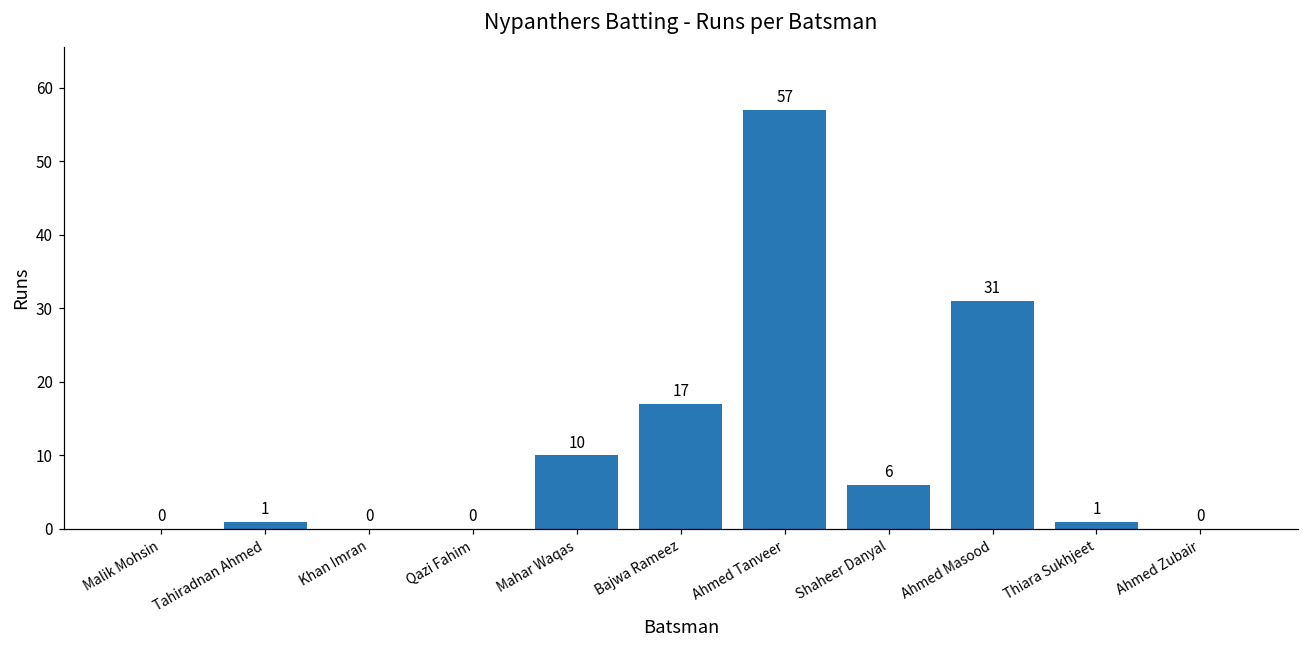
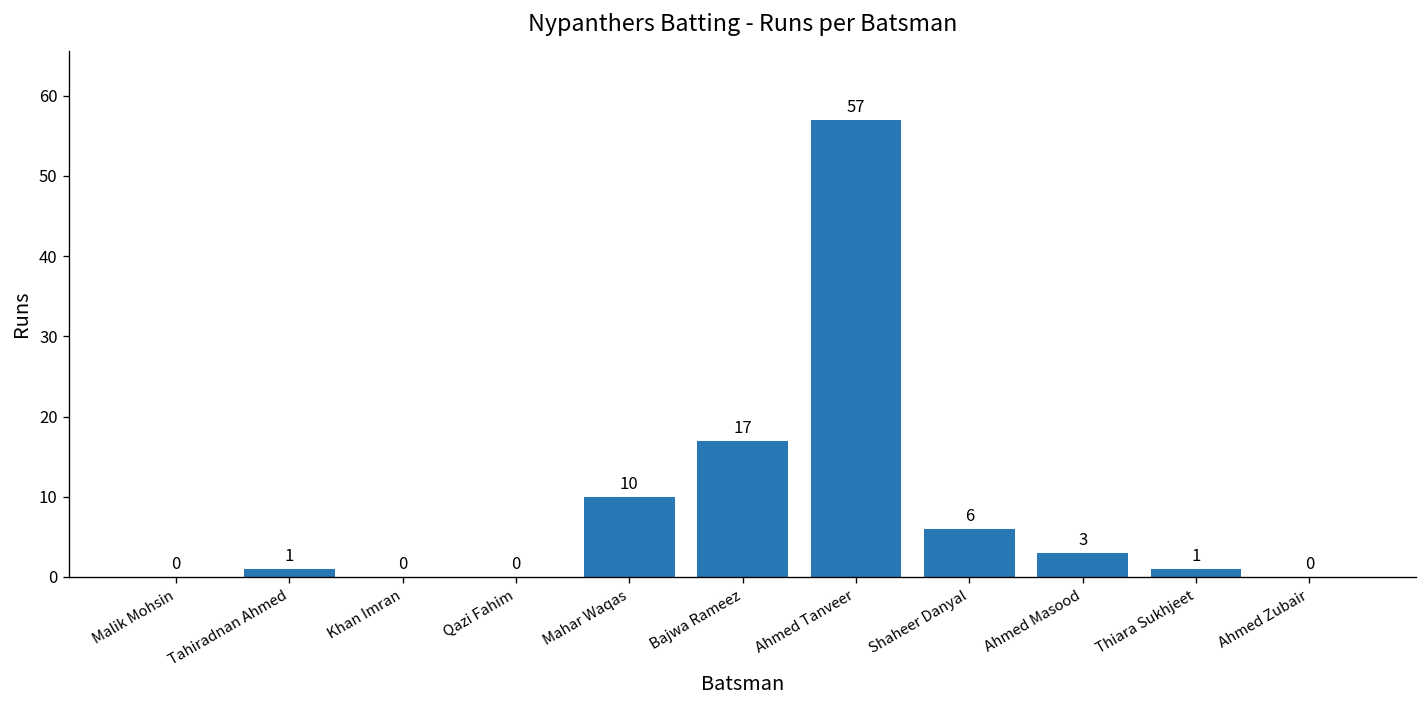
  {
    "Malik Mohsin": 0,
    "Tahiradnan Ahmed": 1,
    "Khan Imran": 0,
    "Qazi Fahim": 0,
    "Mahar Waqas": 10,
    "Bajwa Rameez": 17,
    "Ahmed Tanveer": 57,
    "Shaheer Danyal": 6,
-   "Ahmed Masood": 31,
+   "Ahmed Masood": 3,
    "Thiara Sukhjeet": 1,
    "Ahmed Zubair": 0
  }
